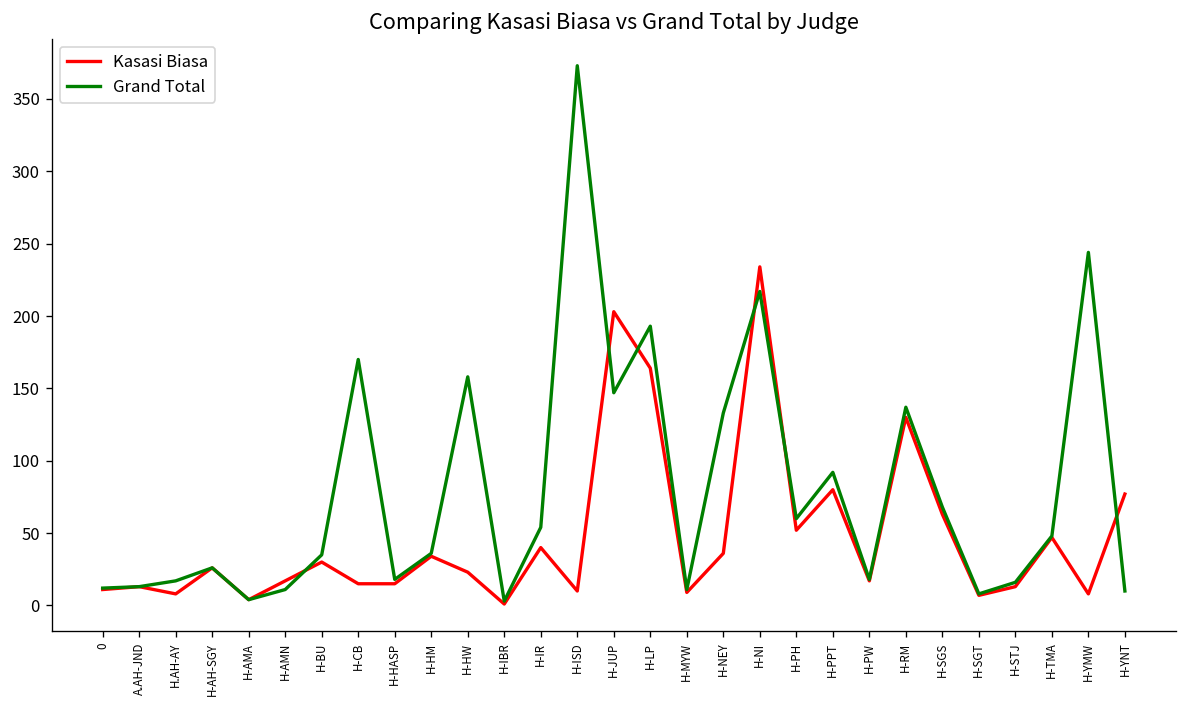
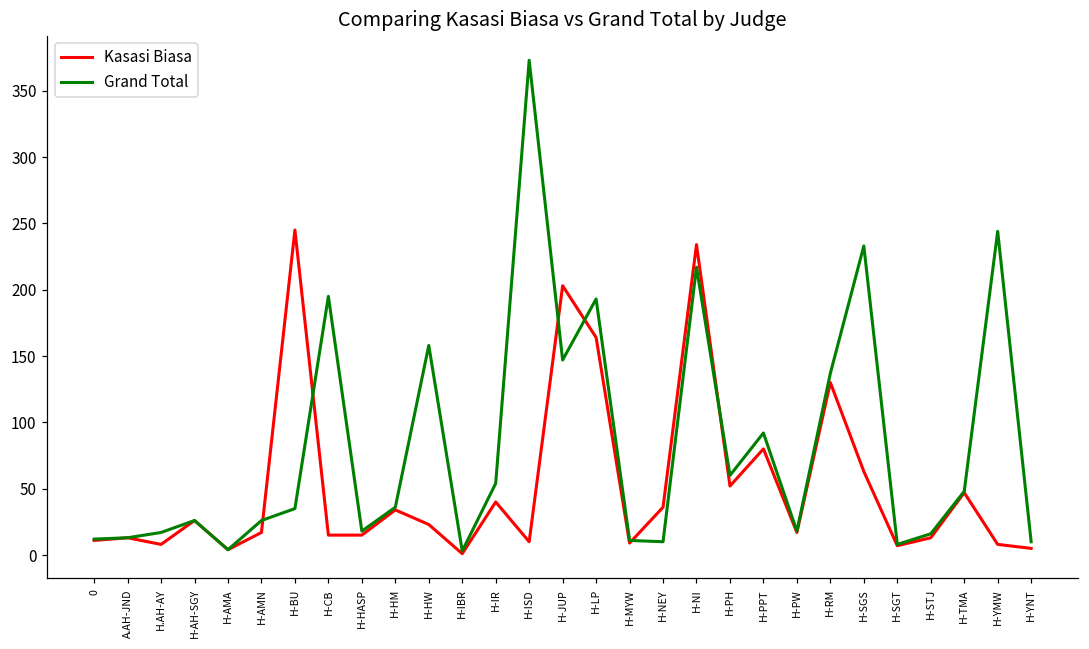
  {
    "Kasasi Biasa": {
      "H.AH-AY": 8,
      "H-AMN": 17,
-     "H-BU": 30,
+     "H-BU": 245,
      "H-CB": 15,
      "H-HASP": 15,
      "H-HW": 23,
      "H-IR": 40,
      "H-ISD": 10,
      "H-JUP": 203,
      "H-LP": 164,
      "H-NEY": 36,
      "H-NI": 234,
      "H-PH": 52,
      "H-PPT": 80,
      "H-RM": 130,
      "H-SGS": 63,
      "H-STJ": 13,
      "H-YMW": 8,
-     "H-YNT": 77
+     "H-YNT": 5
    },
    "Grand Total": {
      "H.AH-AY": 17,
-     "H-AMN": 11,
+     "H-AMN": 26,
      "H-BU": 35,
-     "H-CB": 170,
+     "H-CB": 195,
      "H-HASP": 18,
      "H-HW": 158,
      "H-IR": 54,
      "H-ISD": 373,
      "H-JUP": 147,
      "H-LP": 193,
-     "H-NEY": 133,
+     "H-NEY": 10,
      "H-NI": 217,
      "H-PH": 60,
      "H-PPT": 92,
      "H-RM": 137,
-     "H-SGS": 68,
+     "H-SGS": 233,
      "H-STJ": 16,
      "H-YMW": 244,
      "H-YNT": 10
    }
  }
